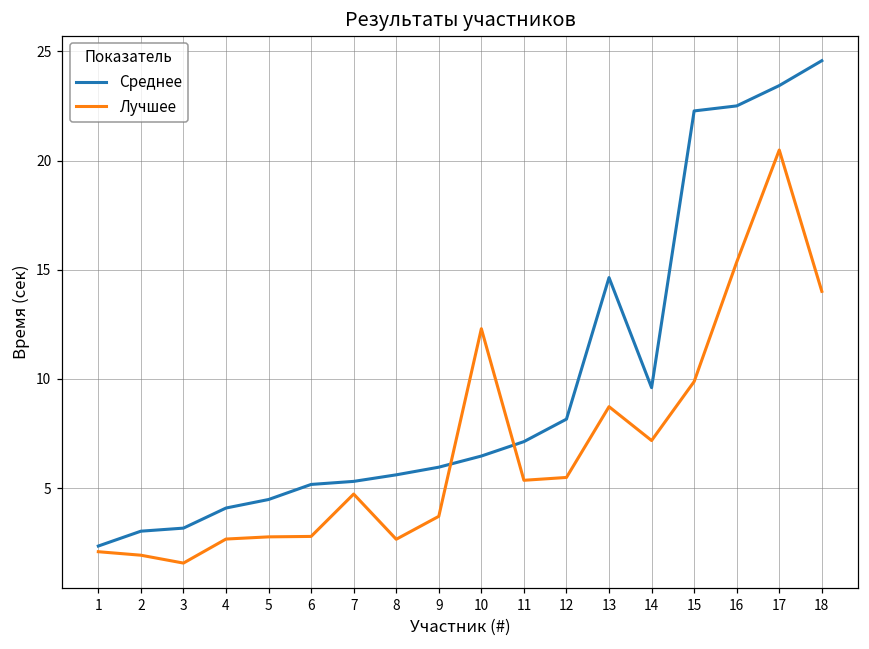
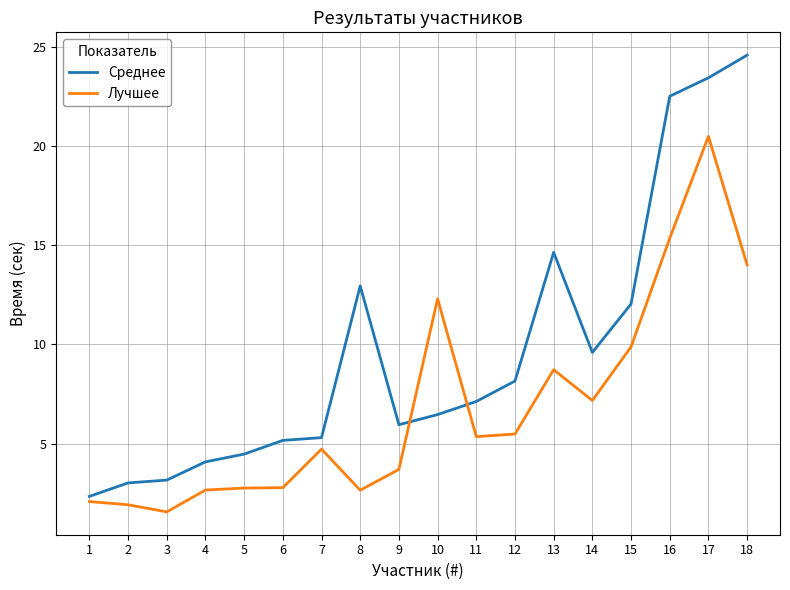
  {
    "Среднее": {
      "1": 2.4,
      "2": 3.0,
      "3": 3.2,
      "4": 4.1,
      "5": 4.5,
      "6": 5.2,
      "7": 5.3,
-     "8": 5.6,
+     "8": 13.0,
      "9": 6.0,
      "10": 6.5,
      "11": 7.1,
      "12": 8.2,
      "13": 14.6,
      "14": 9.6,
-     "15": 22.3,
+     "15": 12.0,
      "16": 22.5,
      "17": 23.4,
      "18": 24.6
    },
    "Лучшее": {
      "1": 2.1,
      "2": 1.9,
      "3": 1.6,
      "4": 2.7,
      "5": 2.8,
      "6": 2.8,
      "7": 4.7,
      "8": 2.7,
      "9": 3.7,
      "10": 12.3,
      "11": 5.4,
      "12": 5.5,
      "13": 8.7,
      "14": 7.2,
      "15": 9.9,
      "16": 15.4,
      "17": 20.5,
      "18": 14.0
    }
  }
